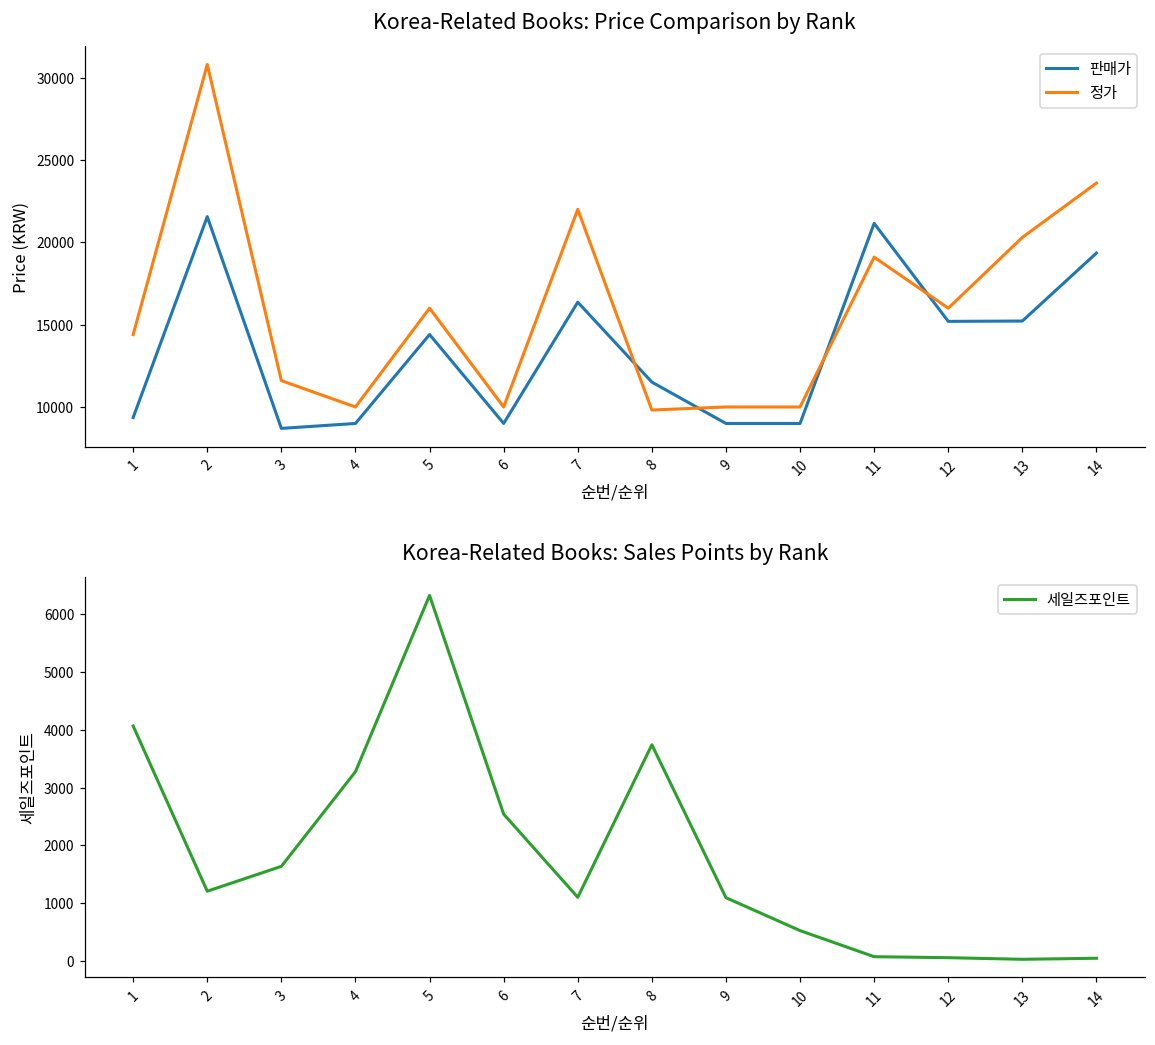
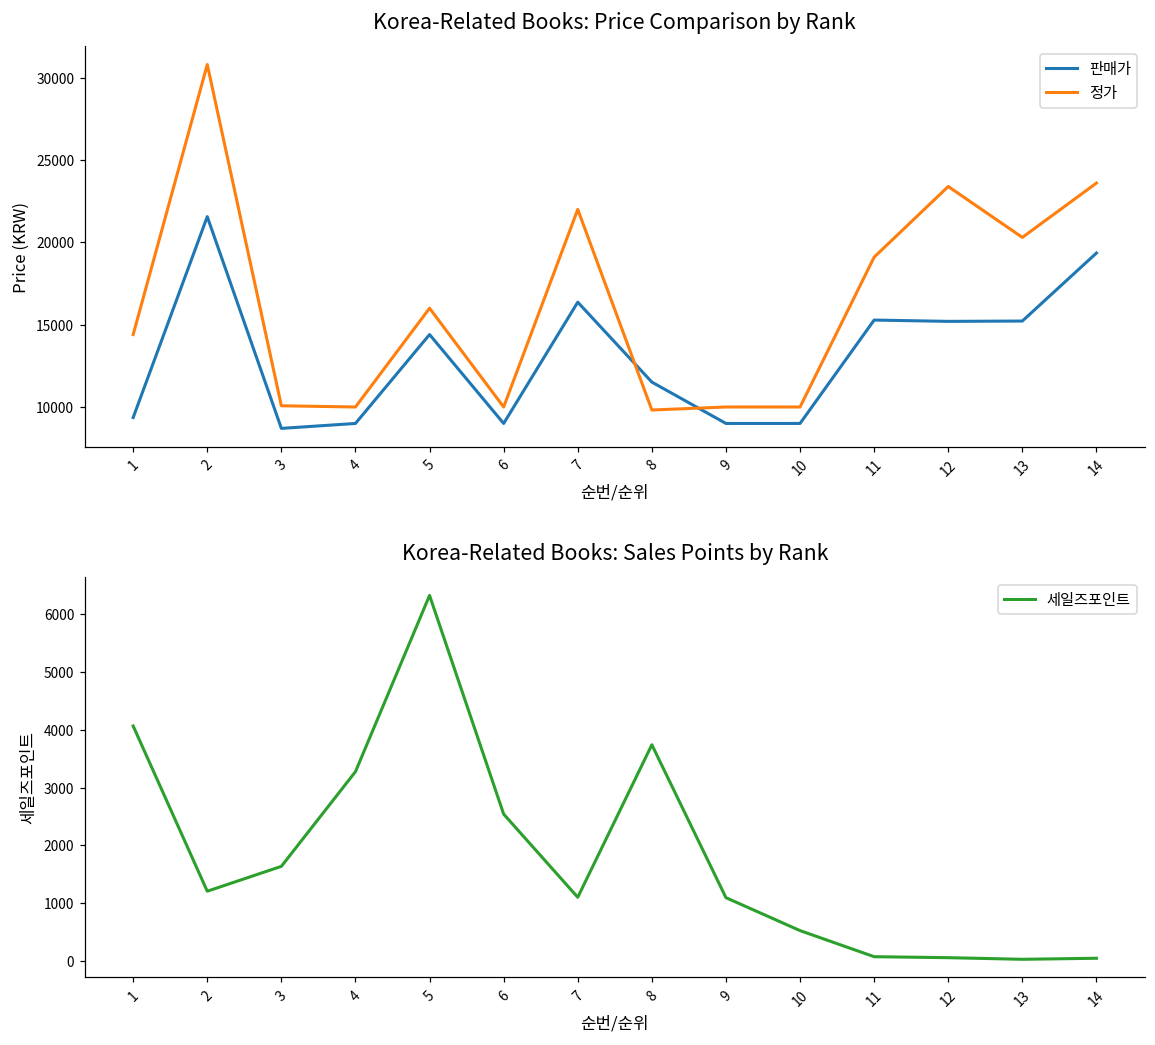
  {
    "Korea-Related Books: Price Comparison by Rank": {
      "판매가": {
        "1": 9400,
        "2": 21600,
        "3": 8700,
        "4": 9000,
        "5": 14400,
        "6": 9000,
        "7": 16400,
        "8": 11500,
        "9": 9000,
        "10": 9000,
-       "11": 21200,
+       "11": 15300,
        "12": 15200,
        "13": 15200,
        "14": 19400
      },
      "정가": {
        "1": 14400,
        "2": 30800,
-       "3": 11600,
+       "3": 10100,
        "4": 10000,
        "5": 16000,
        "6": 10000,
        "7": 22000,
        "8": 9800,
        "9": 10000,
        "10": 10000,
        "11": 19100,
-       "12": 16000,
+       "12": 23400,
        "13": 20300,
        "14": 23600
      }
    },
    "Korea-Related Books: Sales Points by Rank": {
      "1": 4100,
      "2": 1200,
      "3": 1600,
      "4": 3300,
      "5": 6300,
      "6": 2500,
      "7": 1100,
      "8": 3700,
      "9": 1100,
      "10": 500,
      "11": 100,
      "12": 100,
      "13": 0,
      "14": 0
    }
  }
